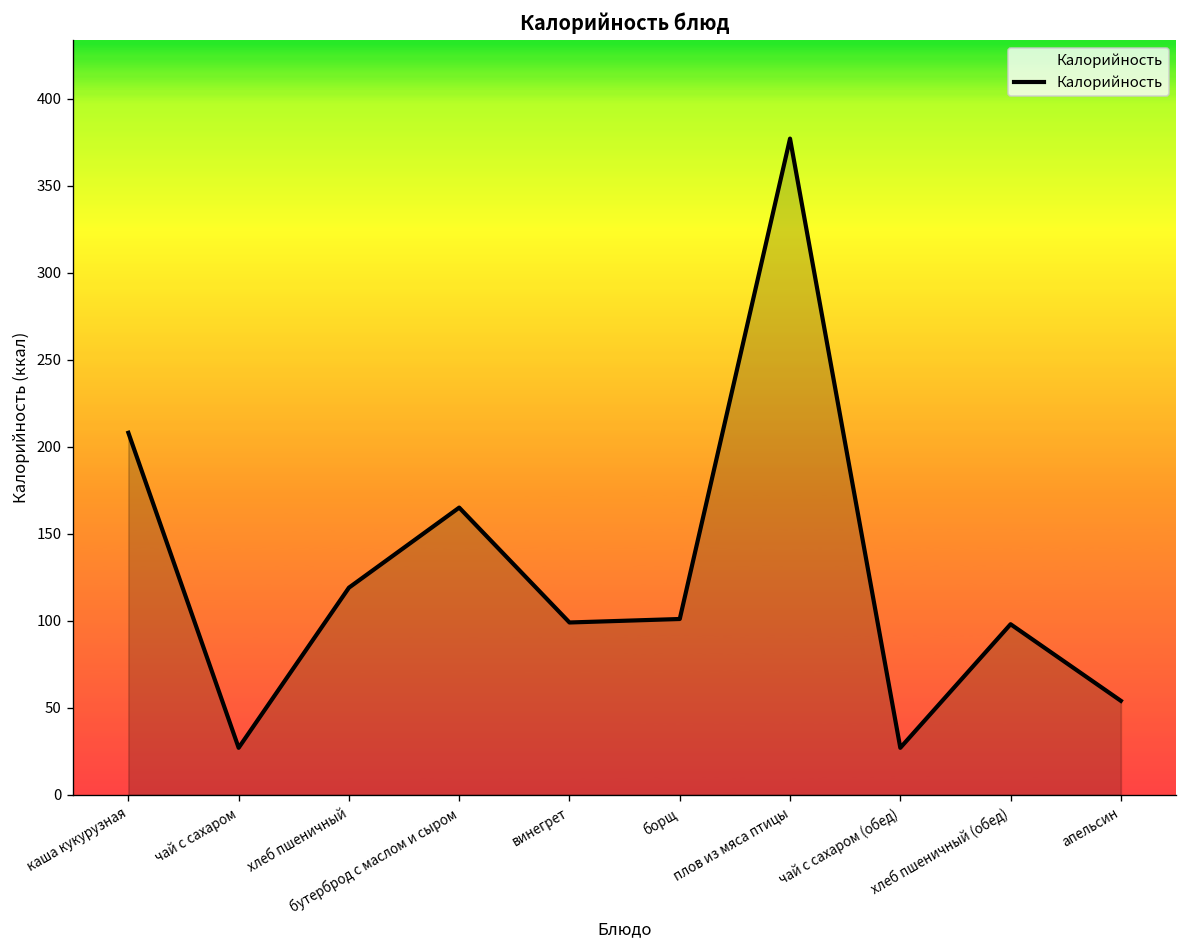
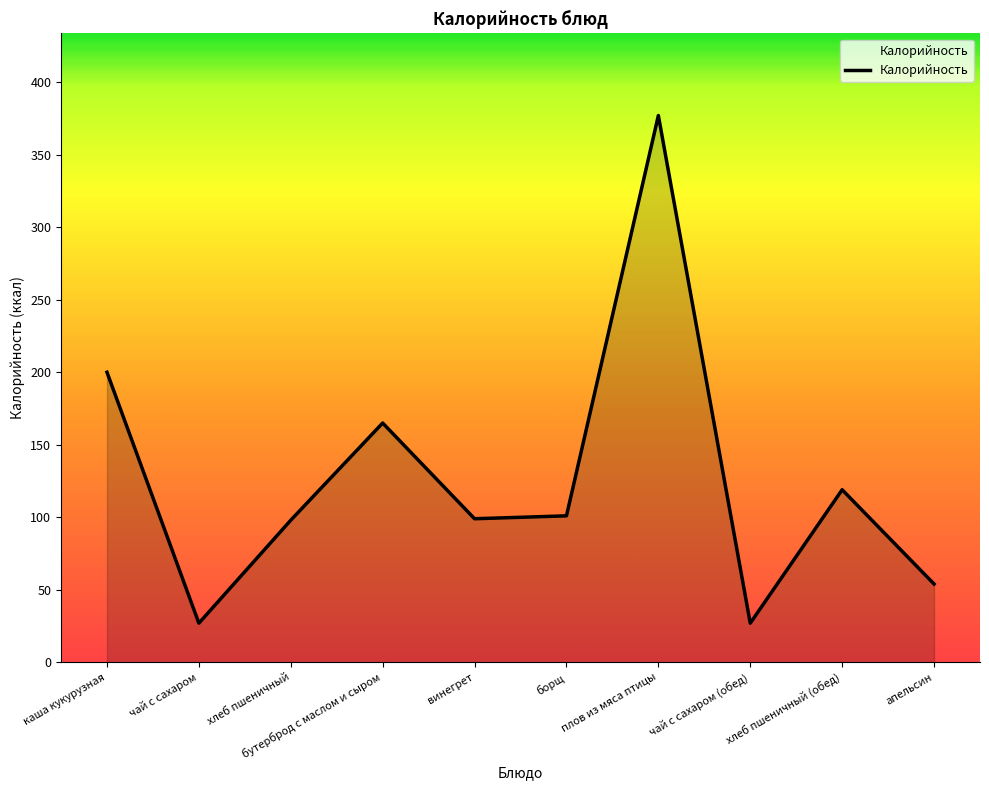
  {
-   "каша кукурузная": 208,
+   "каша кукурузная": 200,
    "чай с сахаром": 27,
-   "хлеб пшеничный": 119,
+   "хлеб пшеничный": 98,
    "бутерброд с маслом и сыром": 165,
    "винегрет": 99,
    "борщ": 101,
    "плов из мяса птицы": 377,
    "чай с сахаром (обед)": 27,
-   "хлеб пшеничный (обед)": 98,
+   "хлеб пшеничный (обед)": 119,
    "апельсин": 54
  }
